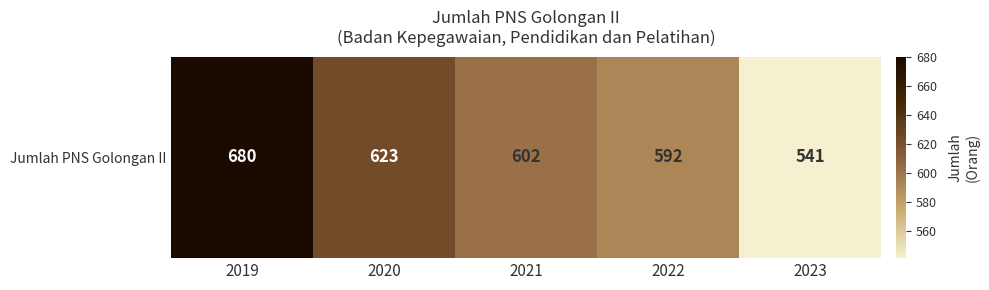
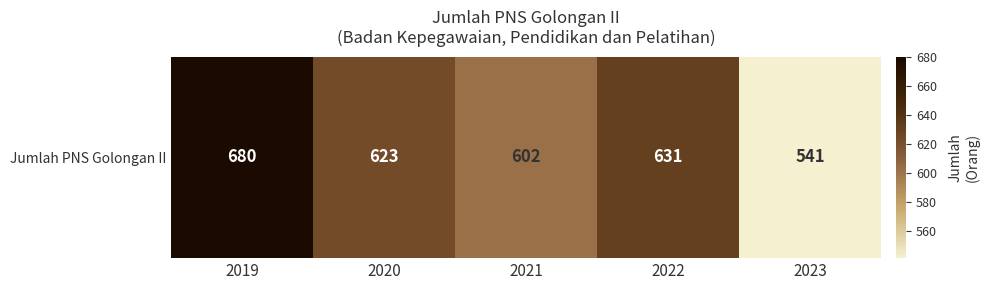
  {
    "Jumlah PNS Golongan II": {
      "2019": 680,
      "2020": 623,
      "2021": 602,
-     "2022": 592,
+     "2022": 631,
      "2023": 541
    }
  }
